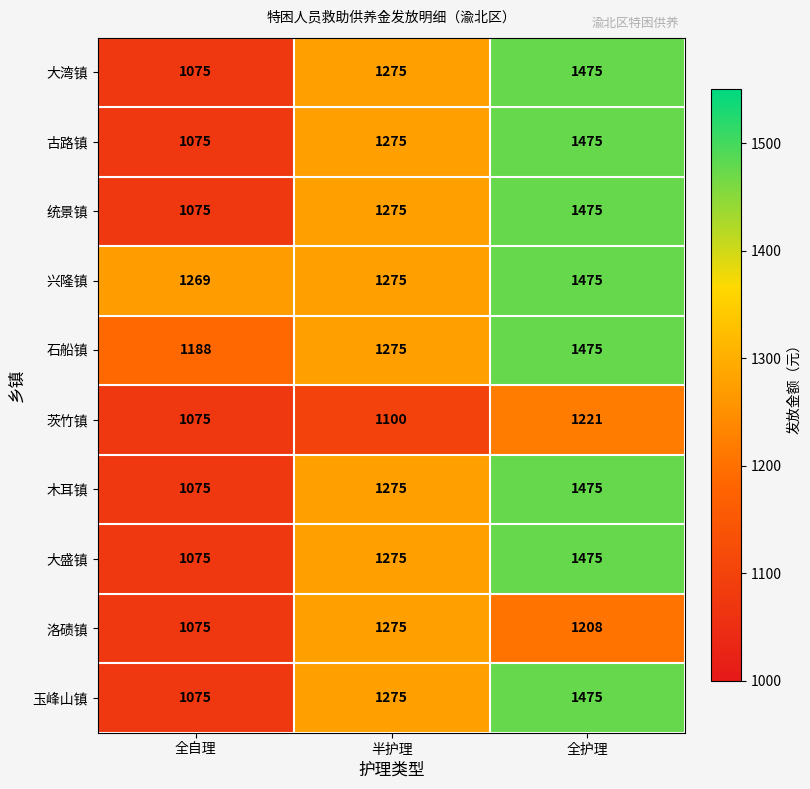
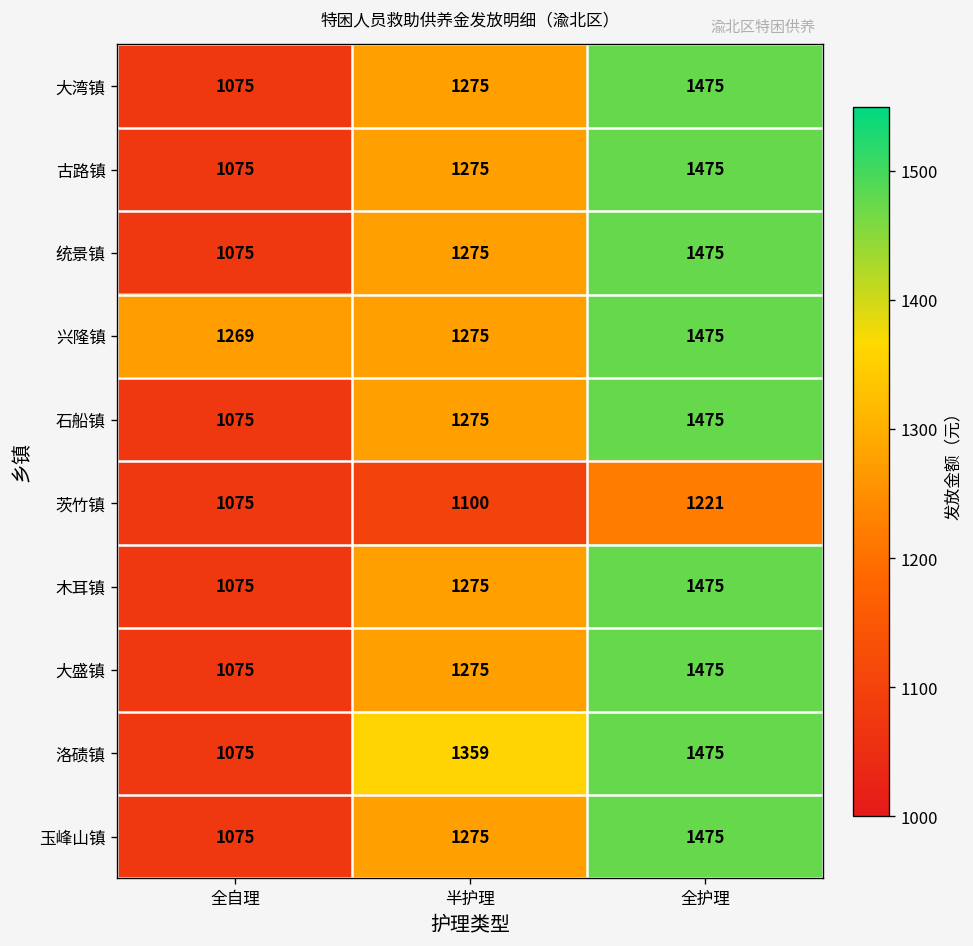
  {
    "大湾镇": {
      "全自理": 1075,
      "半护理": 1275,
      "全护理": 1475
    },
    "古路镇": {
      "全自理": 1075,
      "半护理": 1275,
      "全护理": 1475
    },
    "统景镇": {
      "全自理": 1075,
      "半护理": 1275,
      "全护理": 1475
    },
    "兴隆镇": {
      "全自理": 1269,
      "半护理": 1275,
      "全护理": 1475
    },
    "石船镇": {
-     "全自理": 1188,
+     "全自理": 1075,
      "半护理": 1275,
      "全护理": 1475
    },
    "茨竹镇": {
      "全自理": 1075,
      "半护理": 1100,
      "全护理": 1221
    },
    "木耳镇": {
      "全自理": 1075,
      "半护理": 1275,
      "全护理": 1475
    },
    "大盛镇": {
      "全自理": 1075,
      "半护理": 1275,
      "全护理": 1475
    },
    "洛碛镇": {
      "全自理": 1075,
-     "半护理": 1275,
-     "全护理": 1208
+     "半护理": 1359,
+     "全护理": 1475
    },
    "玉峰山镇": {
      "全自理": 1075,
      "半护理": 1275,
      "全护理": 1475
    }
  }
